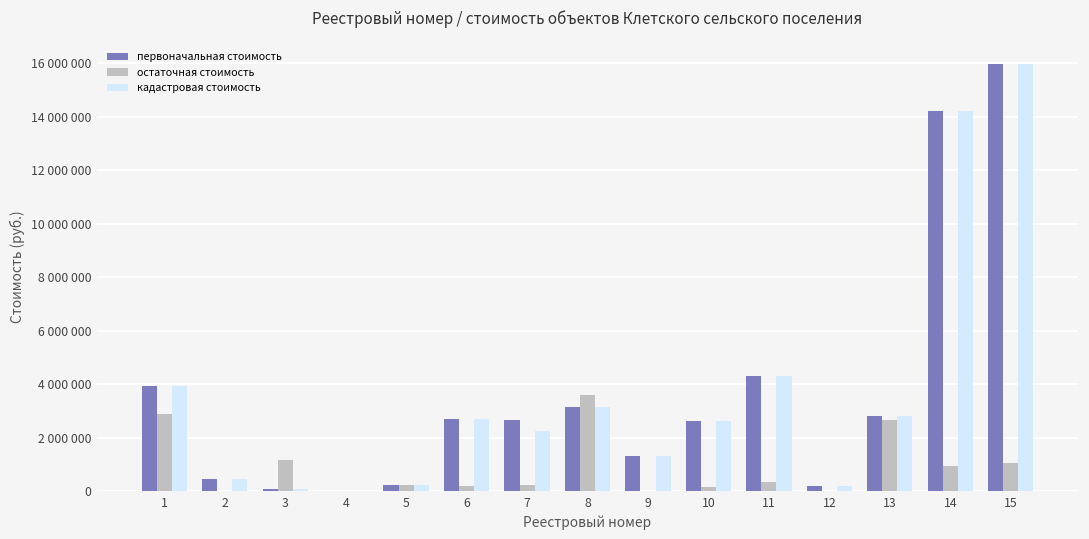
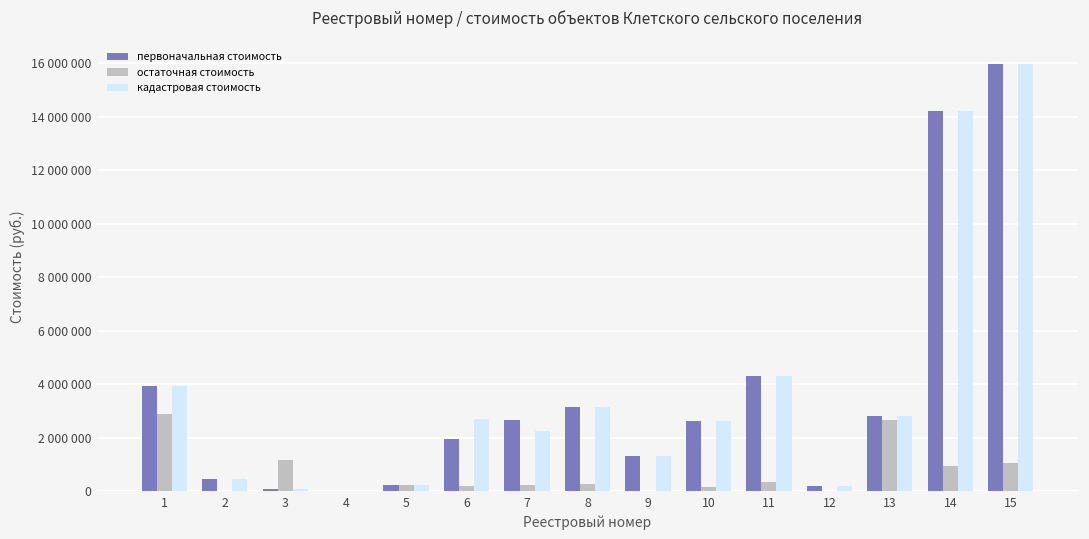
  {
    "первоначальная стоимость": {
      "1": 3900000,
      "2": 500000,
      "5": 200000,
-     "6": 2700000,
+     "6": 2000000,
      "7": 2700000,
      "8": 3100000,
      "9": 1300000,
      "10": 2600000,
      "11": 4300000,
      "12": 200000,
      "13": 2800000,
      "14": 14200000,
      "15": 16000000
    },
    "остаточная стоимость": {
      "1": 2900000,
      "2": 0,
      "3": 1200000,
      "4": 0,
      "5": 200000,
      "6": 200000,
      "7": 200000,
-     "8": 3600000,
+     "8": 300000,
      "9": 0,
      "10": 200000,
      "11": 300000,
      "12": 0,
      "13": 2700000,
      "14": 1000000,
      "15": 1000000
    },
    "кадастровая стоимость": {
      "1": 3900000,
      "2": 500000,
      "5": 200000,
      "6": 2700000,
      "7": 2200000,
      "8": 3100000,
      "9": 1300000,
      "10": 2600000,
      "11": 4300000,
      "12": 200000,
      "13": 2800000,
      "14": 14200000,
      "15": 16000000
    }
  }
